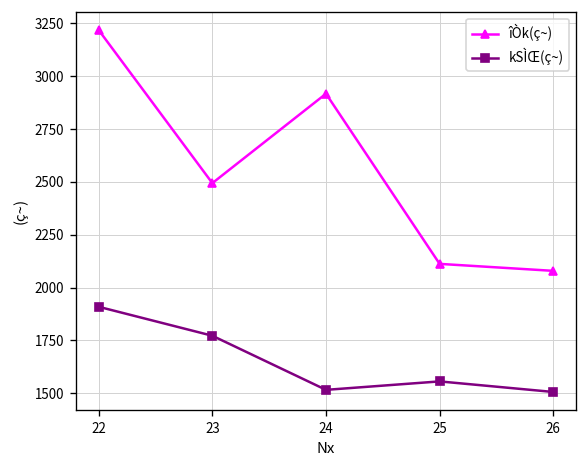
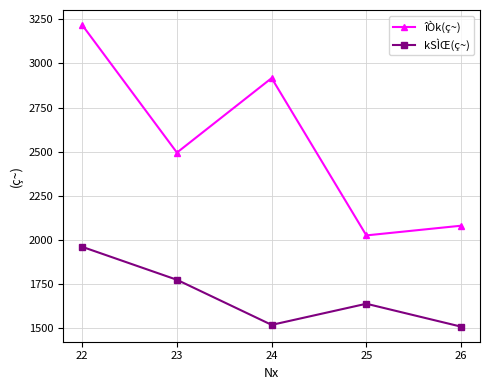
  {
    "îÒk(ç~)": {
      "22": 3220,
      "23": 2490,
      "24": 2920,
-     "25": 2110,
+     "25": 2020,
      "26": 2080
    },
    "kSÌŒ(ç~)": {
-     "22": 1910,
+     "22": 1960,
      "23": 1770,
      "24": 1520,
-     "25": 1560,
+     "25": 1640,
      "26": 1510
    }
  }
